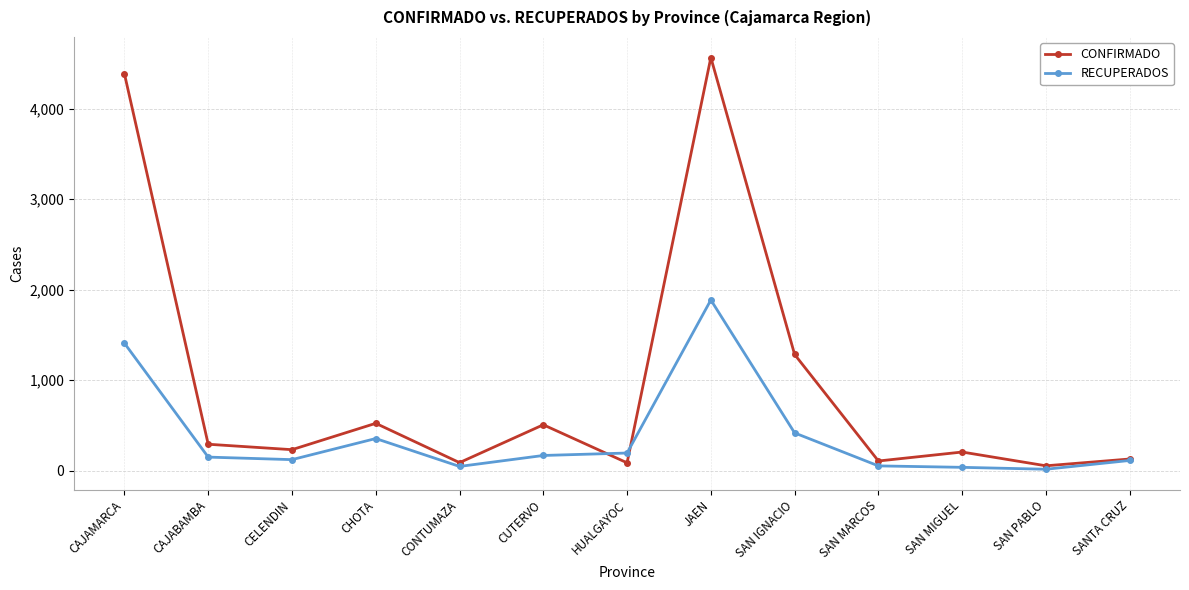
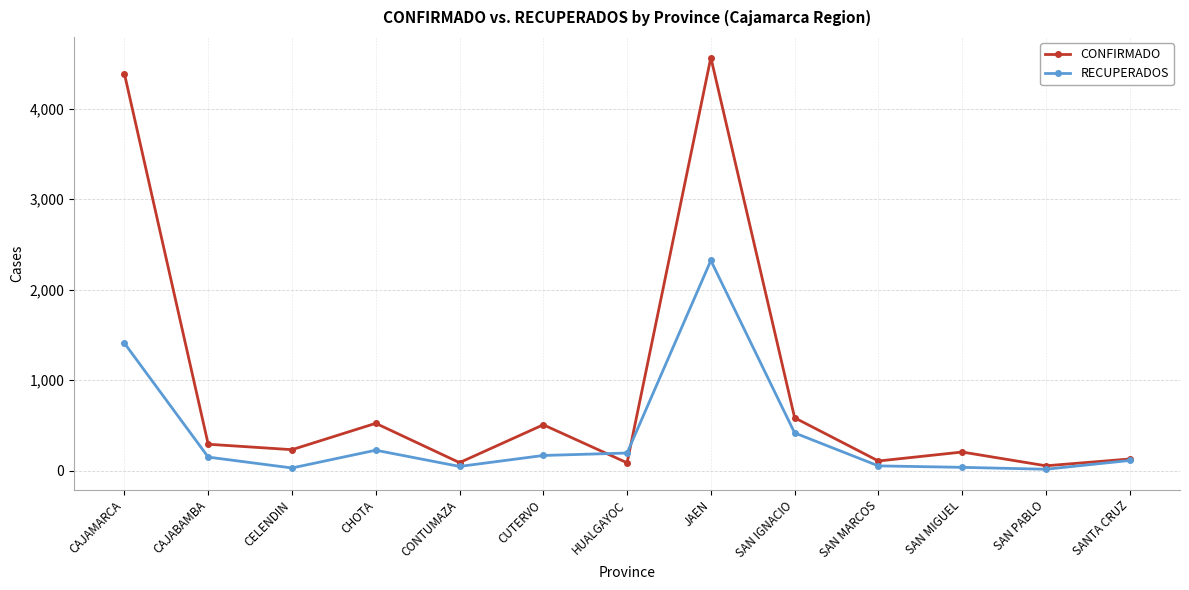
  {
    "CONFIRMADO": {
      "CAJAMARCA": "4,400",
      "CAJABAMBA": "300",
      "CELENDIN": "200",
      "CHOTA": "500",
      "CONTUMAZA": "100",
      "CUTERVO": "500",
      "HUALGAYOC": "100",
      "JAEN": "4,600",
-     "SAN IGNACIO": "1,300",
+     "SAN IGNACIO": "600",
      "SAN MARCOS": "100",
      "SAN MIGUEL": "200",
      "SAN PABLO": "100"
    },
    "RECUPERADOS": {
      "CAJAMARCA": "1,400",
      "CAJABAMBA": "200",
-     "CELENDIN": "100",
-     "CHOTA": "400",
+     "CELENDIN": "0",
+     "CHOTA": "200",
      "CONTUMAZA": "0",
      "CUTERVO": "200",
      "HUALGAYOC": "200",
-     "JAEN": "1,900",
+     "JAEN": "2,300",
      "SAN IGNACIO": "400",
      "SAN MARCOS": "100",
      "SAN MIGUEL": "0",
      "SAN PABLO": "0"
    }
  }
